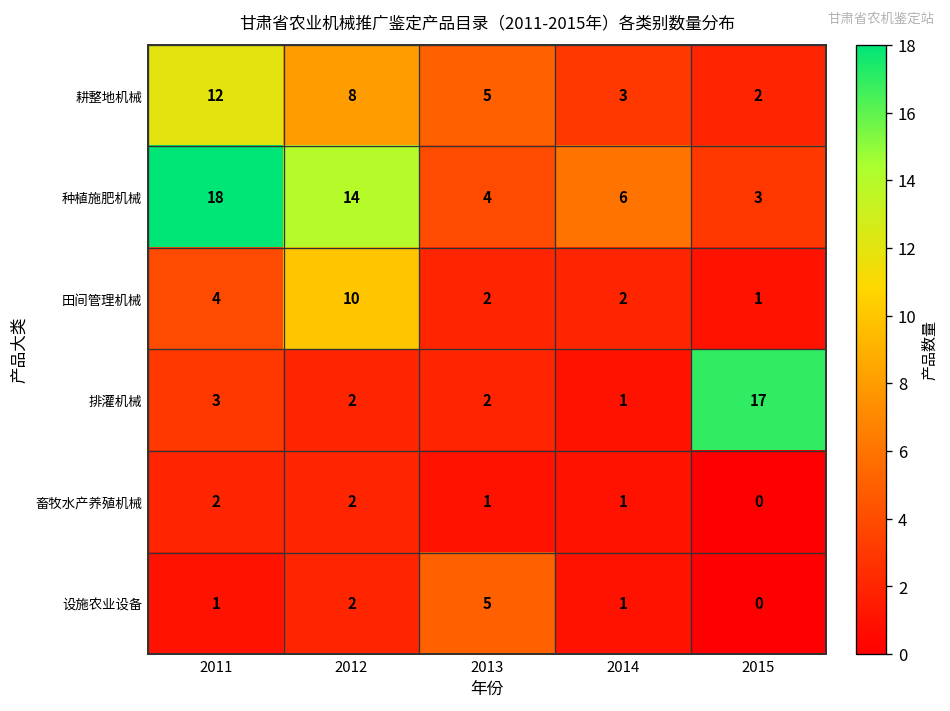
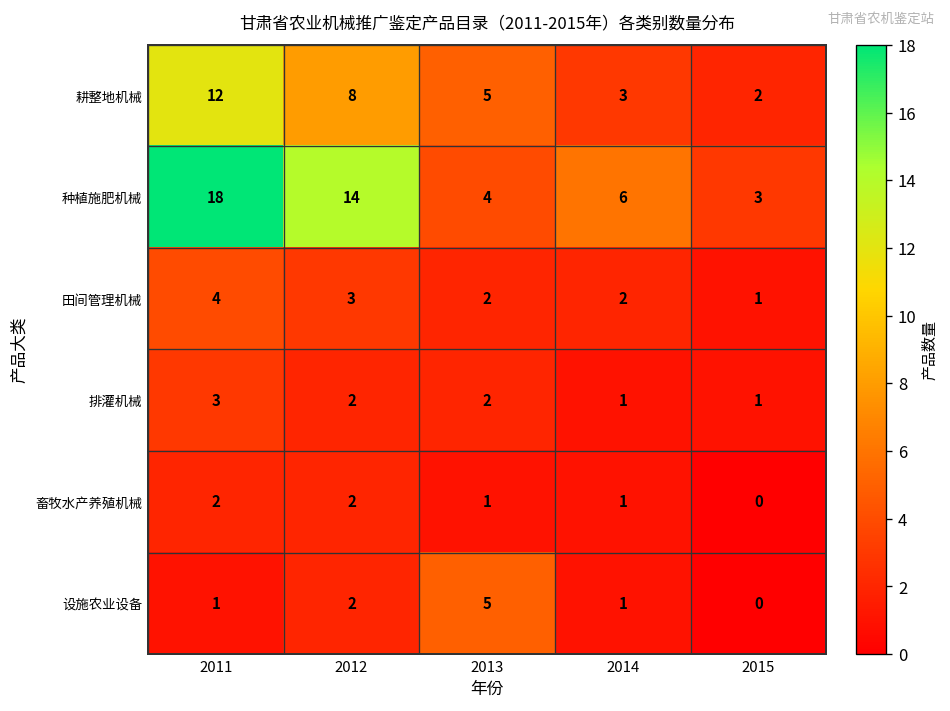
  {
    "耕整地机械": {
      "2011": 12,
      "2012": 8,
      "2013": 5,
      "2014": 3,
      "2015": 2
    },
    "种植施肥机械": {
      "2011": 18,
      "2012": 14,
      "2013": 4,
      "2014": 6,
      "2015": 3
    },
    "田间管理机械": {
      "2011": 4,
-     "2012": 10,
+     "2012": 3,
      "2013": 2,
      "2014": 2,
      "2015": 1
    },
    "排灌机械": {
      "2011": 3,
      "2012": 2,
      "2013": 2,
      "2014": 1,
-     "2015": 17
+     "2015": 1
    },
    "畜牧水产养殖机械": {
      "2011": 2,
      "2012": 2,
      "2013": 1,
      "2014": 1,
      "2015": 0
    },
    "设施农业设备": {
      "2011": 1,
      "2012": 2,
      "2013": 5,
      "2014": 1,
      "2015": 0
    }
  }
